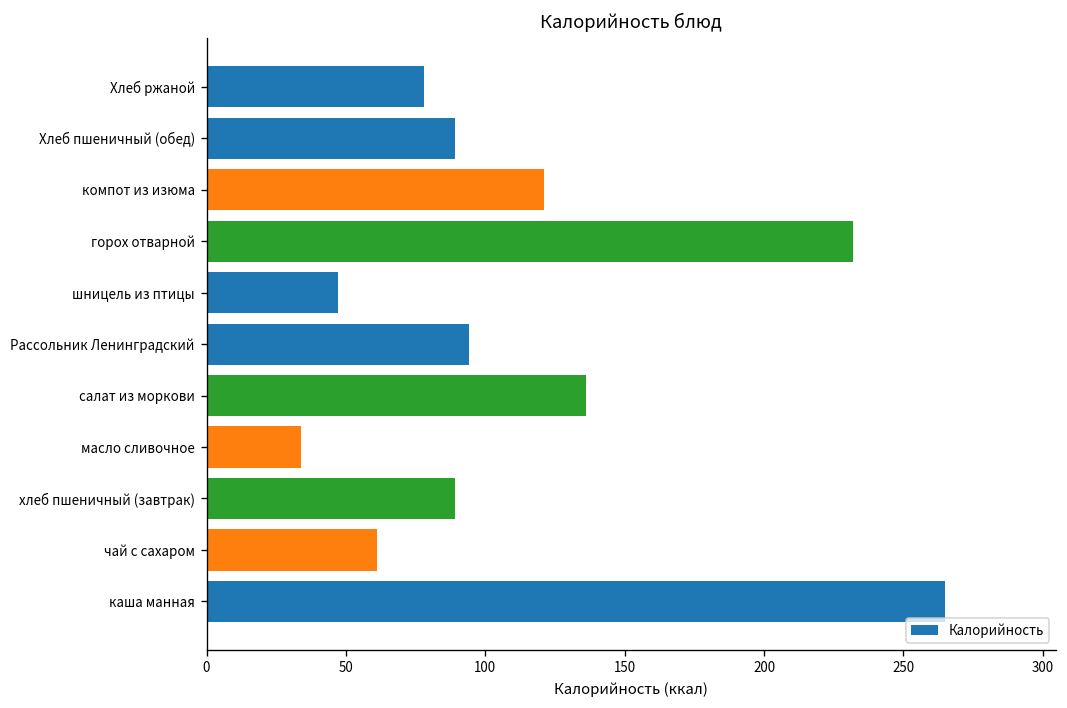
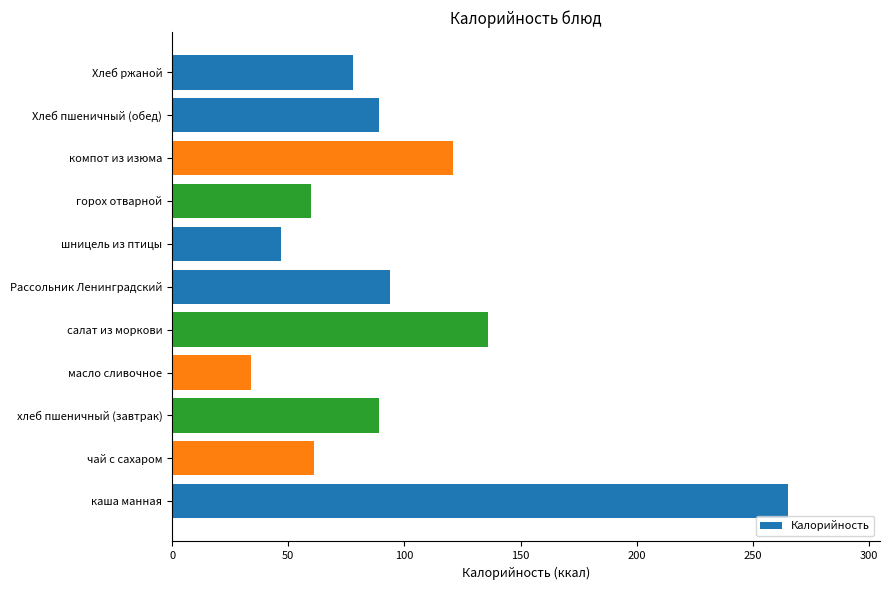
  {
    "Хлеб ржаной": 78,
    "Хлеб пшеничный (обед)": 89,
    "компот из изюма": 121,
-   "горох отварной": 232,
+   "горох отварной": 60,
    "шницель из птицы": 47,
    "Рассольник Ленинградский": 94,
    "салат из моркови": 136,
    "масло сливочное": 34,
    "хлеб пшеничный (завтрак)": 89,
    "чай с сахаром": 61,
    "каша манная": 265
  }
